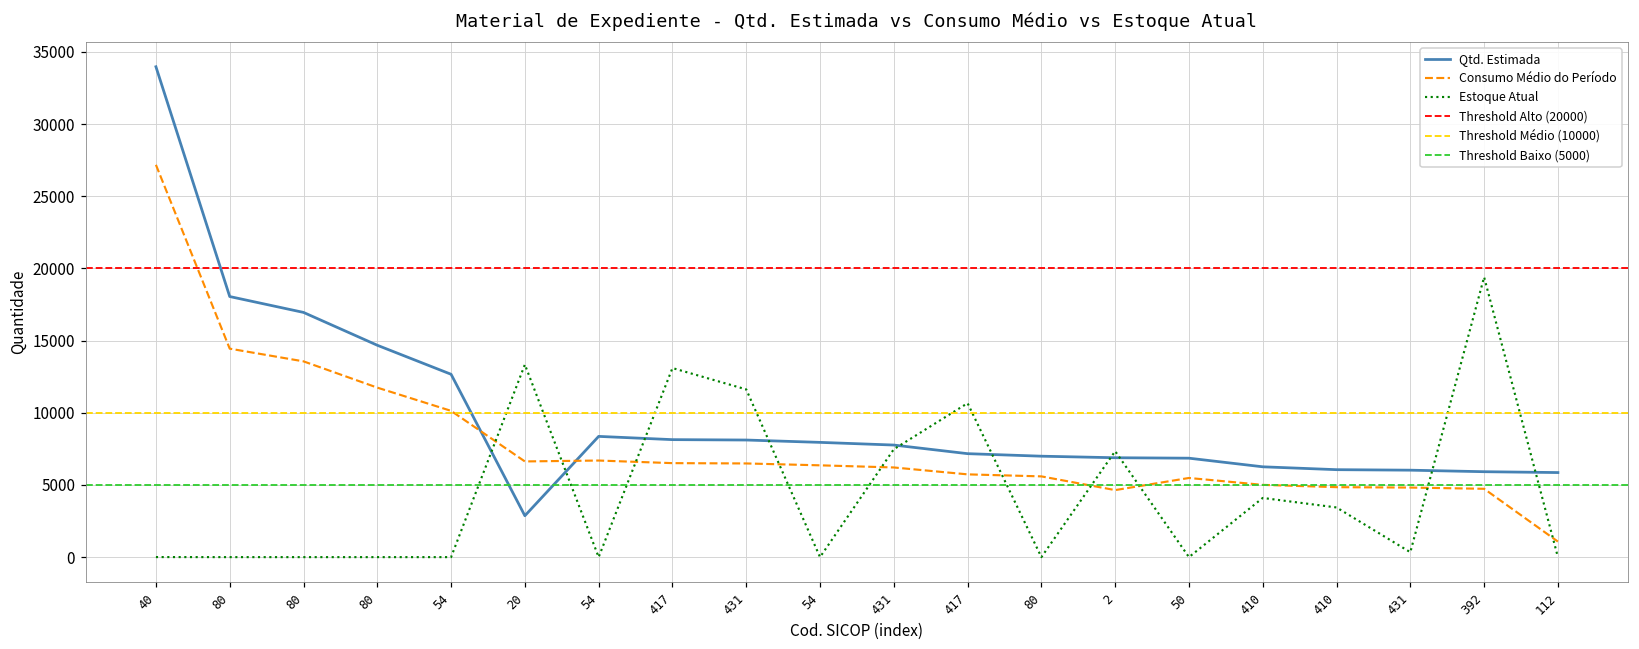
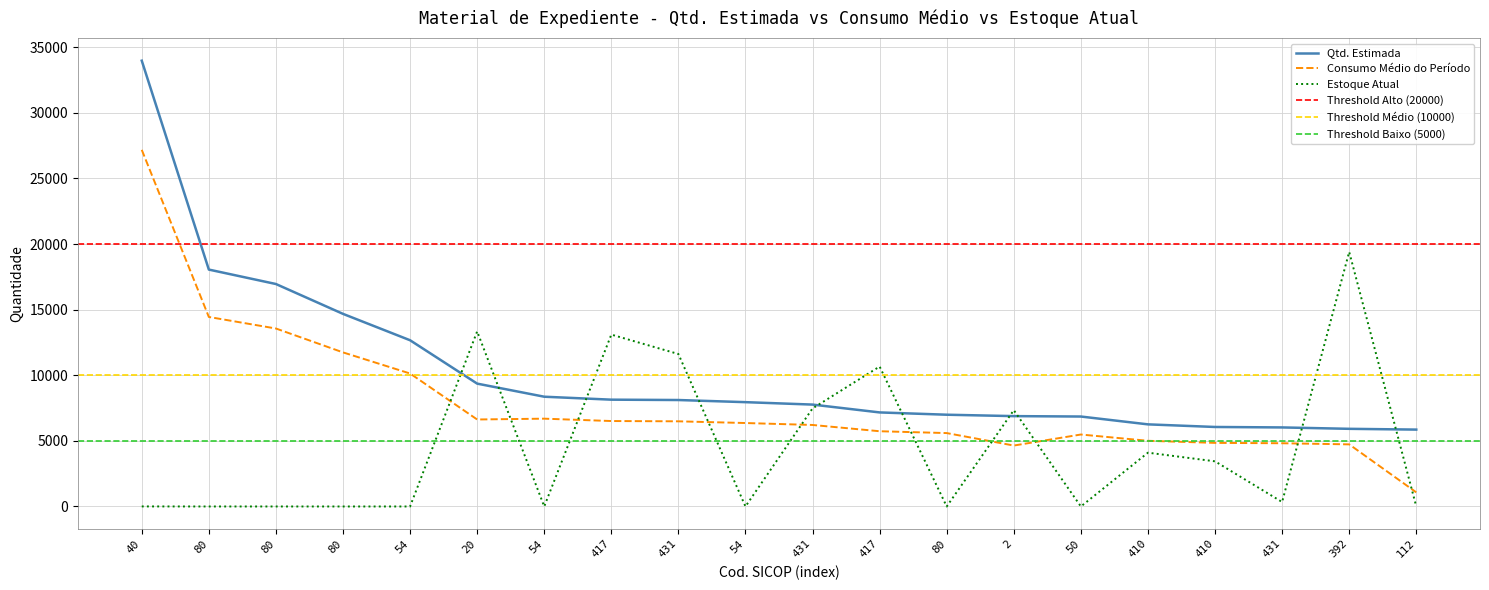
  {
    "Qtd. Estimada": {
      "40": 34000,
-     "20": 2900,
+     "20": 9400,
      "2": 6900,
      "50": 6900,
      "392": 5900,
      "112": 5900
    },
    "Consumo Médio do Período": {
      "40": 27200,
      "20": 6600,
      "2": 4600,
      "50": 5500,
      "392": 4700,
      "112": 1100
    },
    "Estoque Atual": {
      "40": 0,
      "20": 13300,
      "2": 7300,
      "50": 0,
      "392": 19400,
      "112": 0
    }
  }
